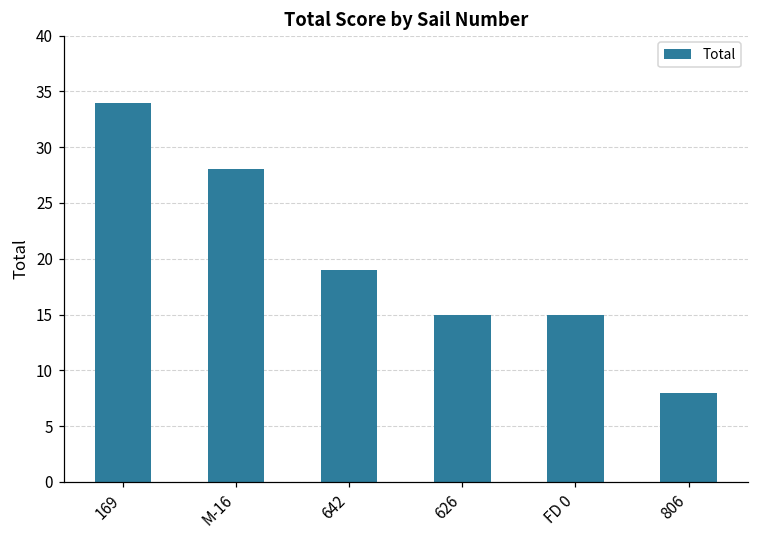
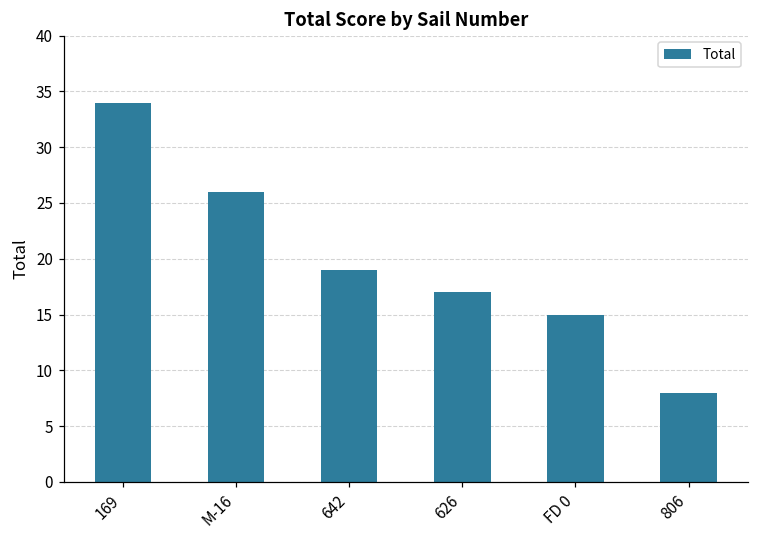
  {
    "169": 34,
-   "M-16": 28,
+   "M-16": 26,
    "642": 19,
-   "626": 15,
+   "626": 17,
    "FD 0": 15,
    "806": 8
  }
